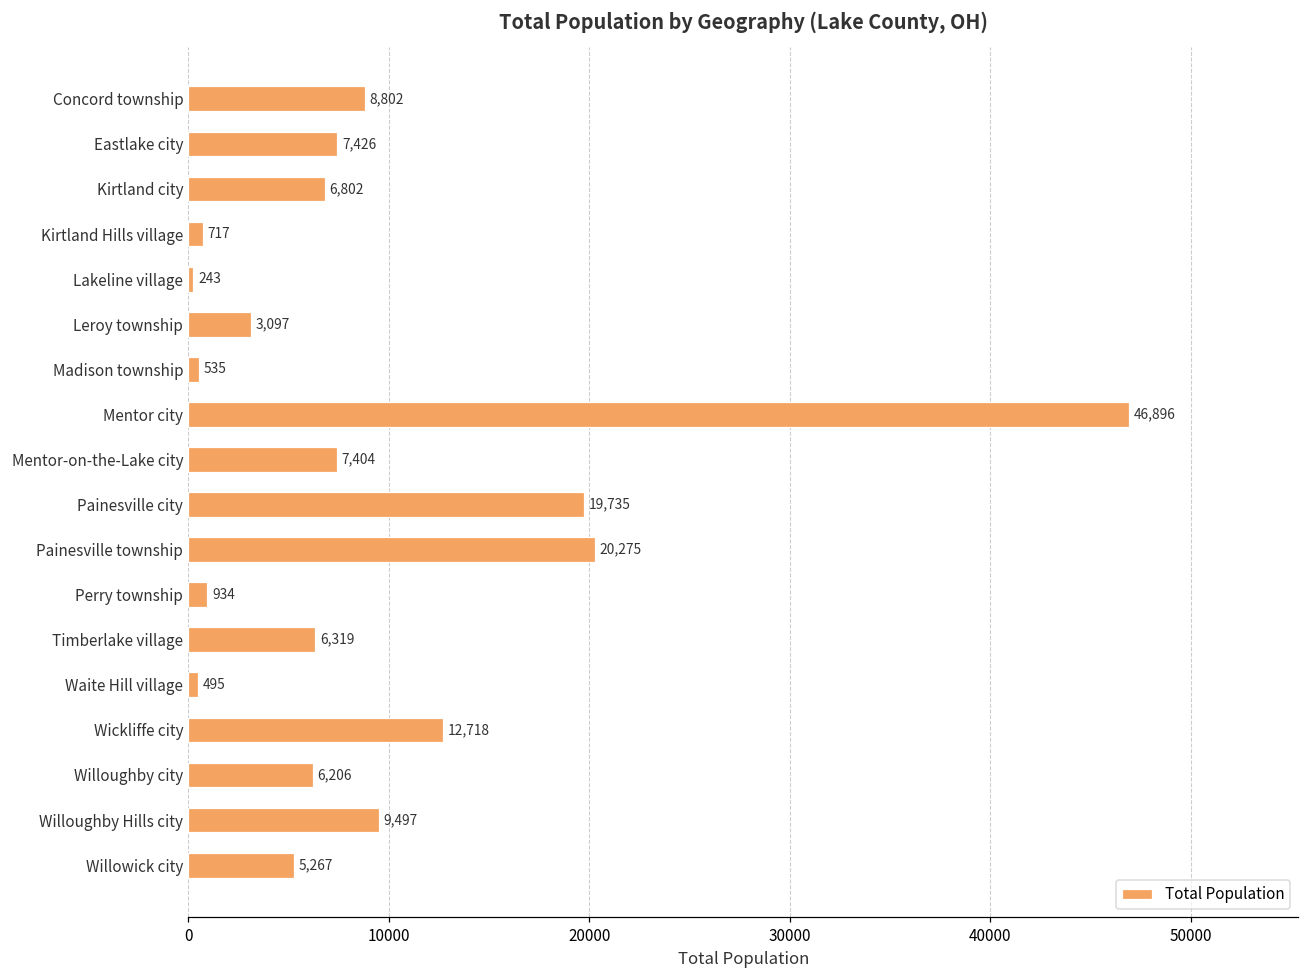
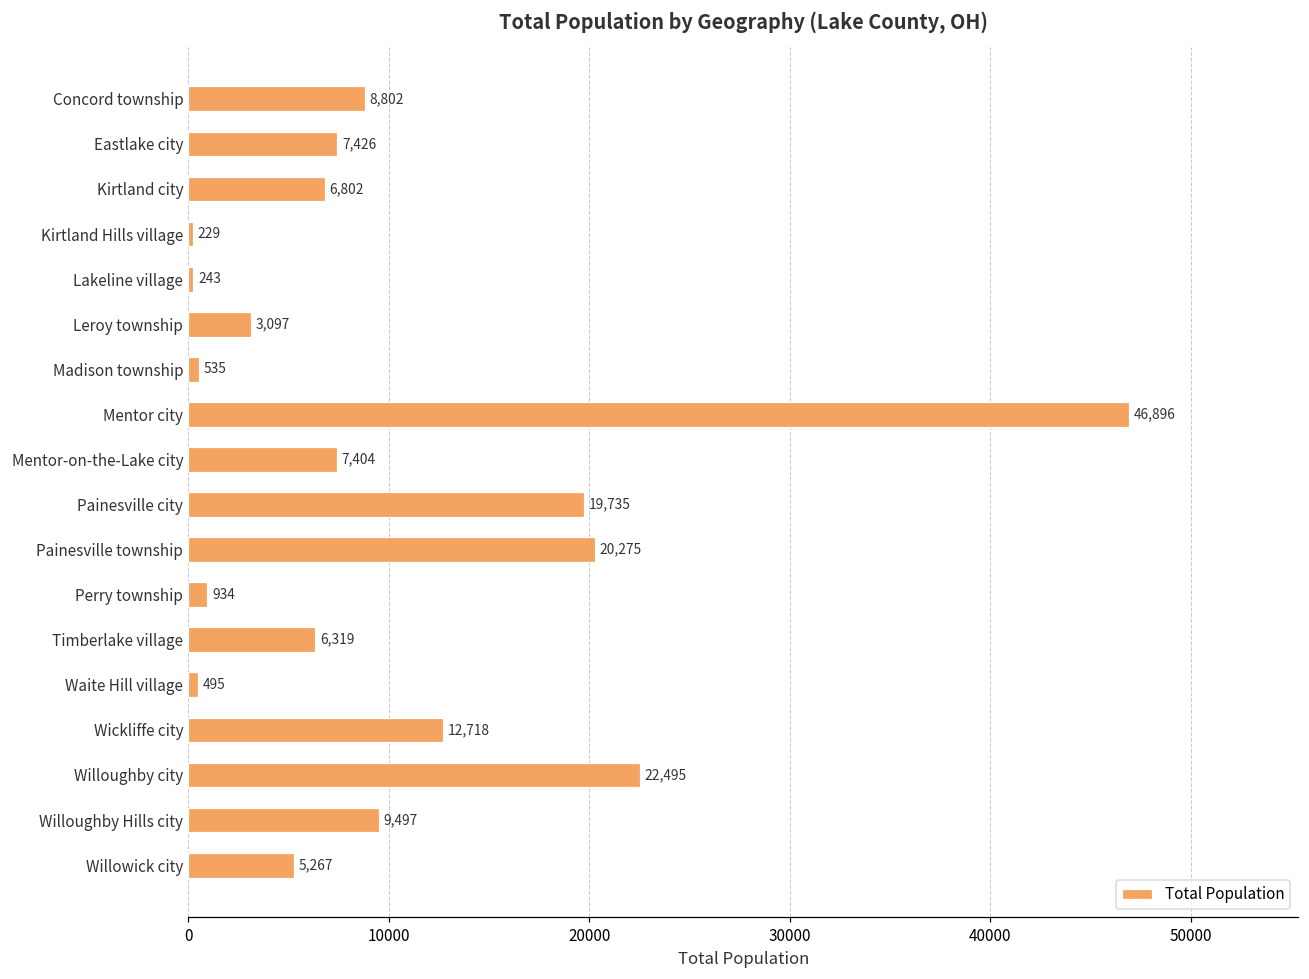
  {
    "Concord township": "8,802",
    "Eastlake city": "7,426",
    "Kirtland city": "6,802",
-   "Kirtland Hills village": "717",
+   "Kirtland Hills village": "229",
    "Lakeline village": "243",
    "Leroy township": "3,097",
    "Madison township": "535",
    "Mentor city": "46,896",
    "Mentor-on-the-Lake city": "7,404",
    "Painesville city": "19,735",
    "Painesville township": "20,275",
    "Perry township": "934",
    "Timberlake village": "6,319",
    "Waite Hill village": "495",
    "Wickliffe city": "12,718",
-   "Willoughby city": "6,206",
+   "Willoughby city": "22,495",
    "Willoughby Hills city": "9,497",
    "Willowick city": "5,267"
  }
